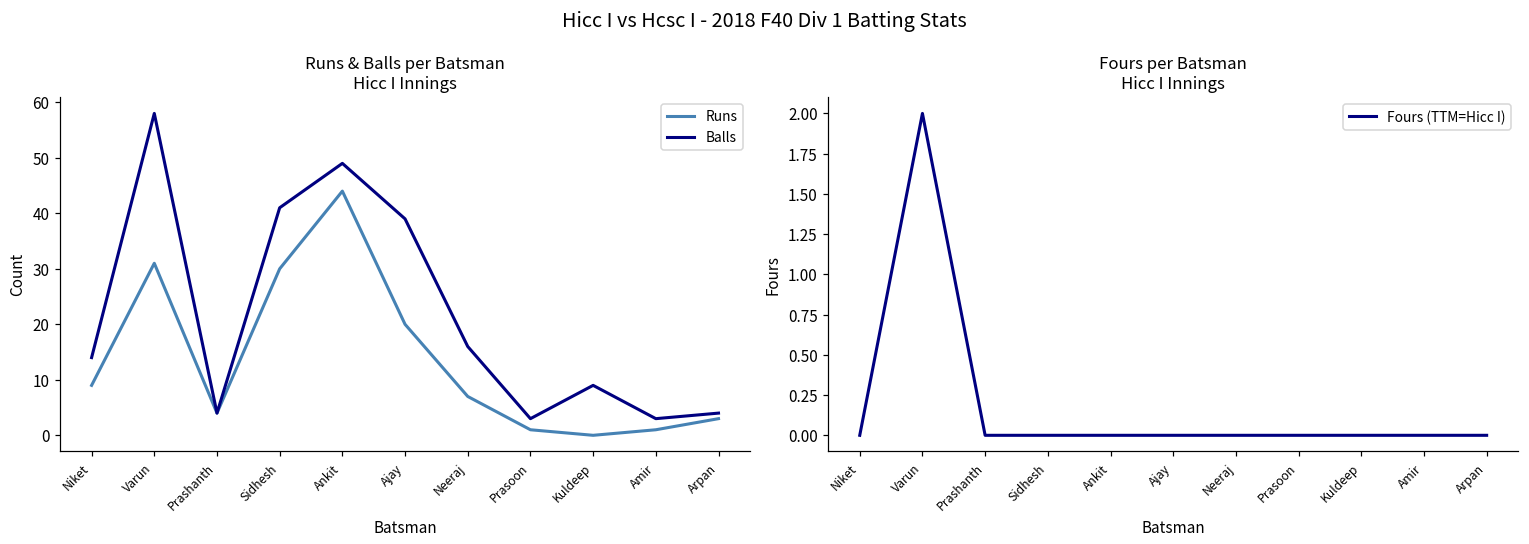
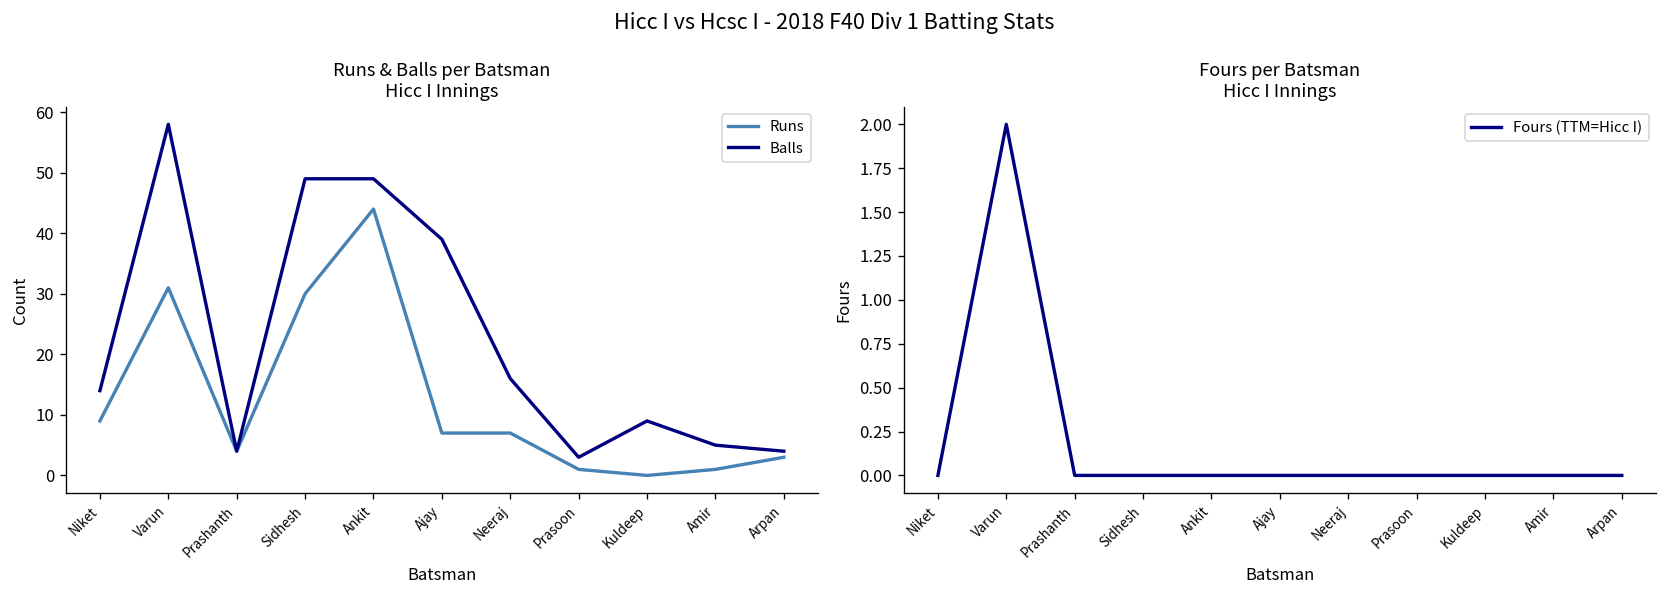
  {
    "Runs & Balls per Batsman Hicc I Innings": {
      "Runs": {
        "Niket": 9,
        "Varun": 31,
        "Sidhesh": 30,
        "Ankit": 44,
-       "Ajay": 20,
+       "Ajay": 7,
        "Neeraj": 7,
        "Prasoon": 1,
        "Kuldeep": 0,
        "Amir": 1,
        "Arpan": 3
      },
      "Balls": {
        "Niket": 14,
        "Varun": 58,
-       "Sidhesh": 41,
+       "Sidhesh": 49,
        "Ankit": 49,
        "Ajay": 39,
        "Neeraj": 16,
        "Prasoon": 3,
        "Kuldeep": 9,
-       "Amir": 3,
+       "Amir": 5,
        "Arpan": 4
      }
    },
    "Fours per Batsman Hicc I Innings": {
      "Niket": 0.00,
      "Varun": 2.00,
      "Prashanth": 0.00,
      "Sidhesh": 0.00,
      "Ankit": 0.00,
      "Ajay": 0.00,
      "Neeraj": 0.00,
      "Prasoon": 0.00,
      "Kuldeep": 0.00,
      "Amir": 0.00,
      "Arpan": 0.00
    }
  }
